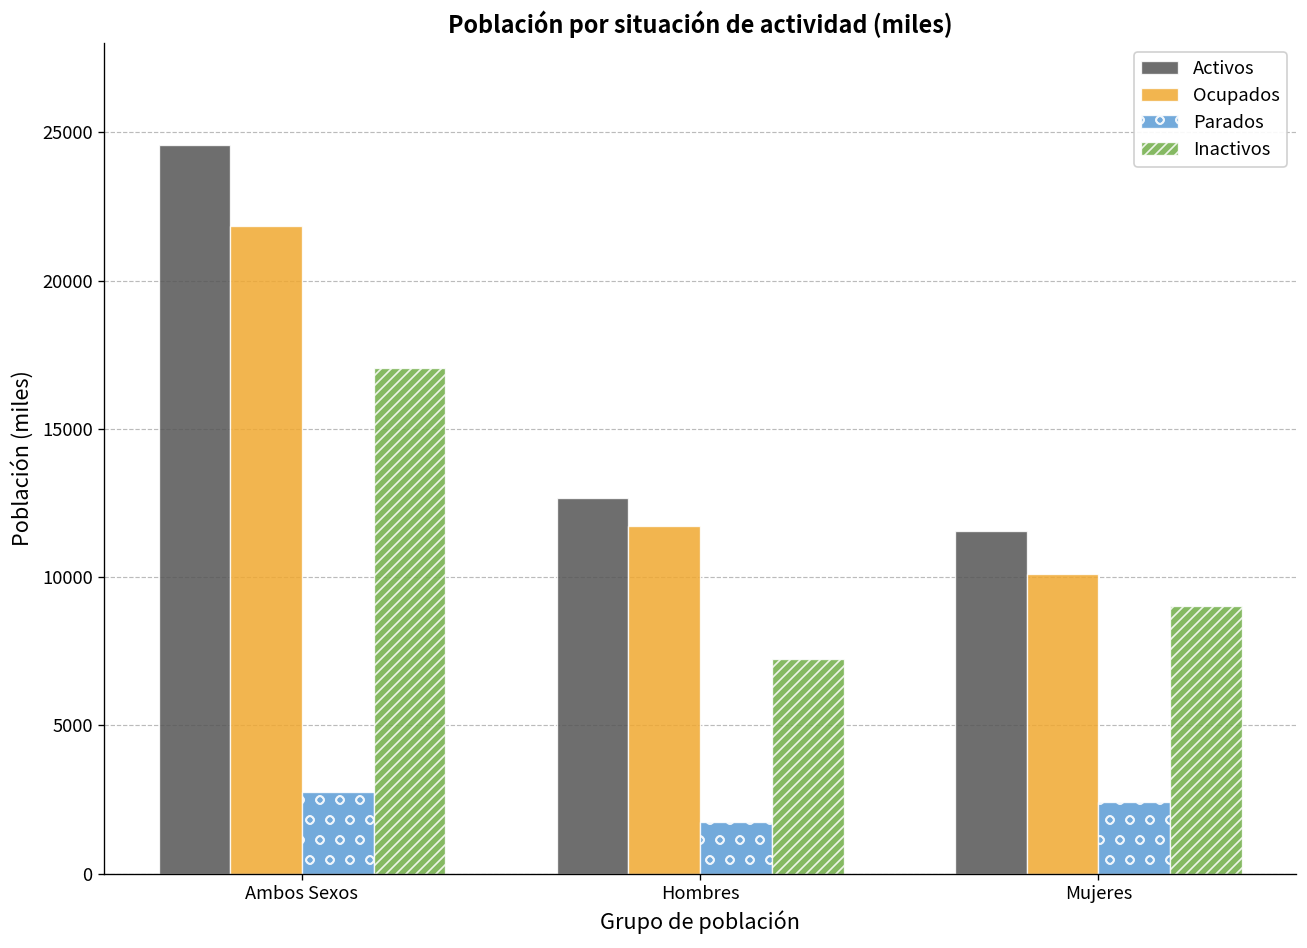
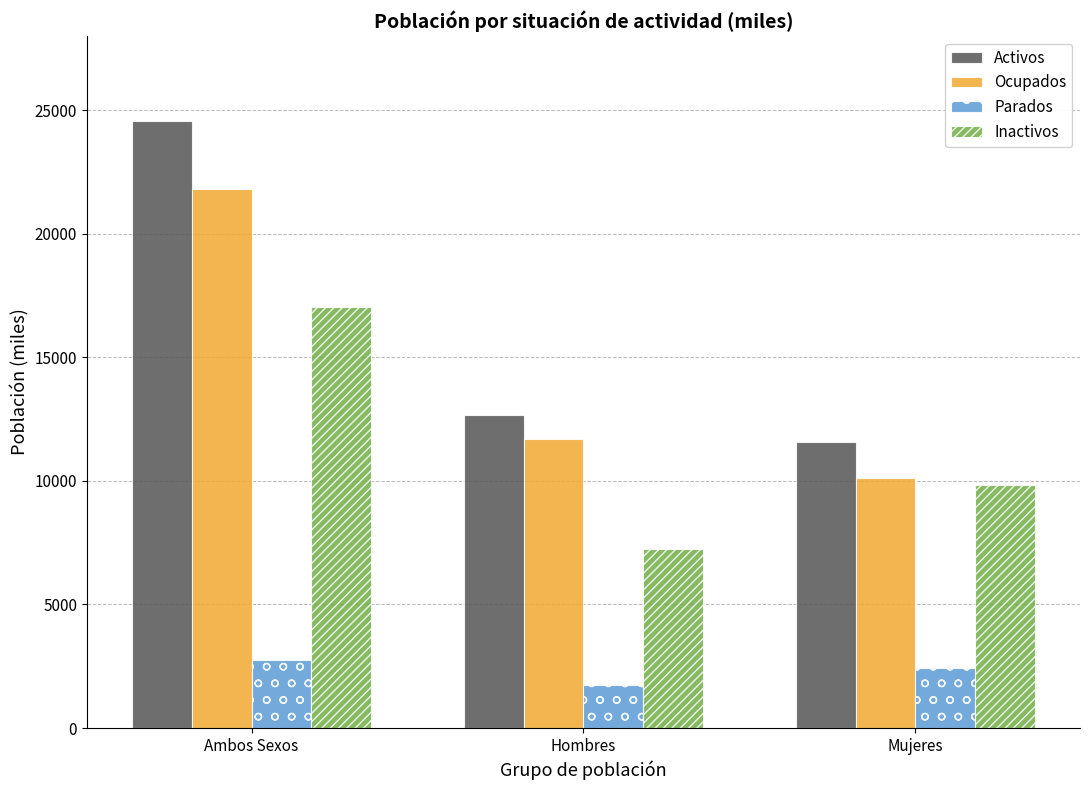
  {
    "Activos": {
      "Ambos Sexos": 24600,
      "Hombres": 12700,
      "Mujeres": 11600
    },
    "Ocupados": {
      "Ambos Sexos": 21800,
      "Hombres": 11700,
      "Mujeres": 10100
    },
    "Parados": {
      "Ambos Sexos": 2800,
      "Hombres": 1700,
      "Mujeres": 2400
    },
    "Inactivos": {
      "Ambos Sexos": 17100,
      "Hombres": 7200,
-     "Mujeres": 9000
+     "Mujeres": 9800
    }
  }
